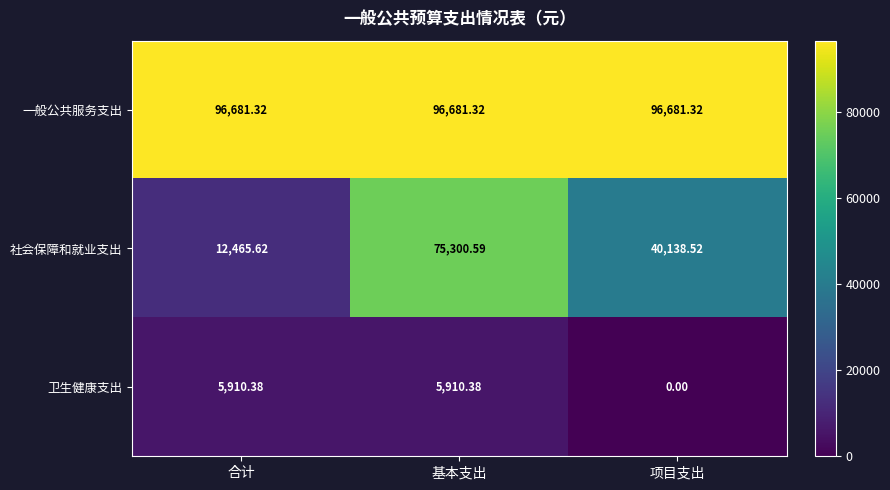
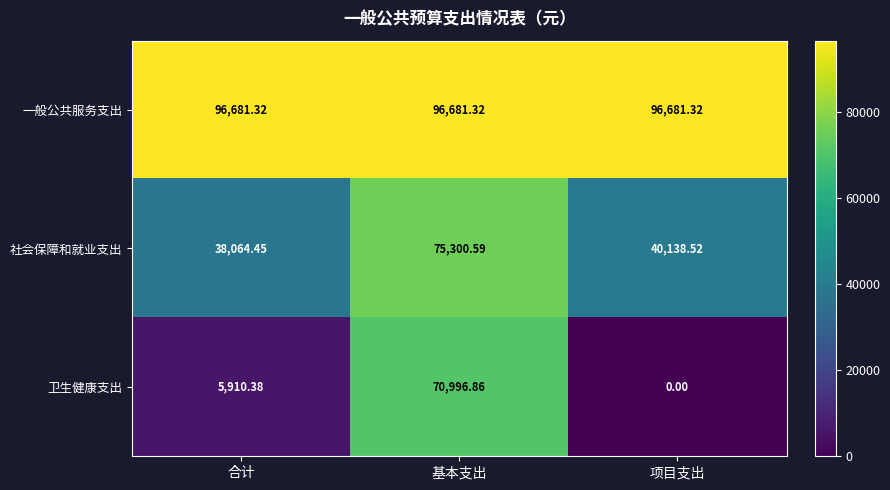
  {
    "一般公共服务支出": {
      "合计": "96,681.32",
      "基本支出": "96,681.32",
      "项目支出": "96,681.32"
    },
    "社会保障和就业支出": {
-     "合计": "12,465.62",
+     "合计": "38,064.45",
      "基本支出": "75,300.59",
      "项目支出": "40,138.52"
    },
    "卫生健康支出": {
      "合计": "5,910.38",
-     "基本支出": "5,910.38",
+     "基本支出": "70,996.86",
      "项目支出": "0.00"
    }
  }
